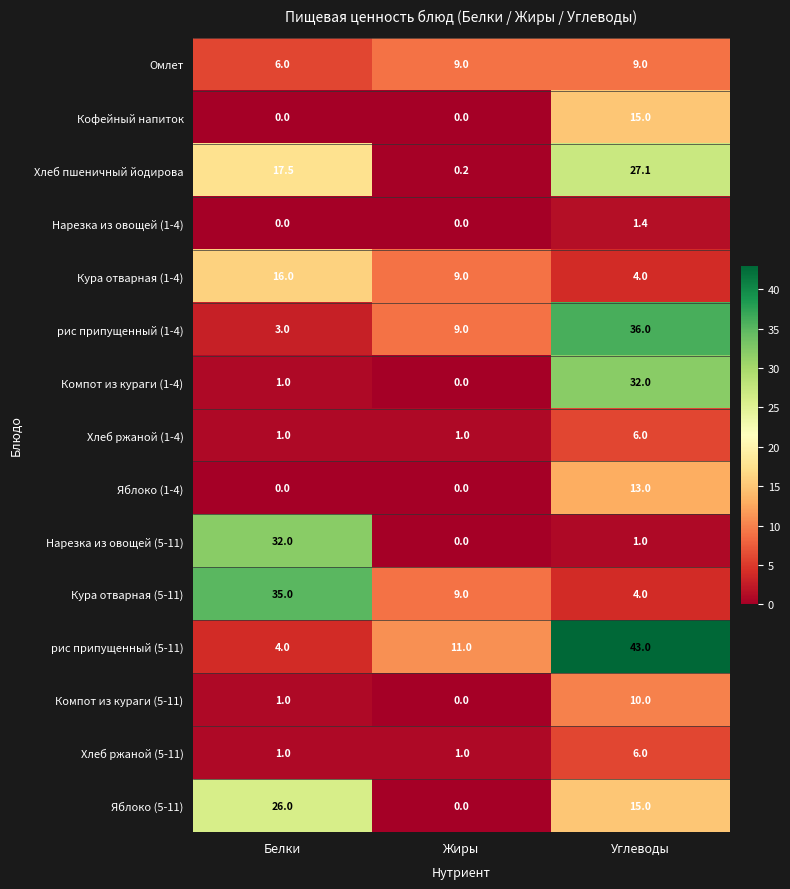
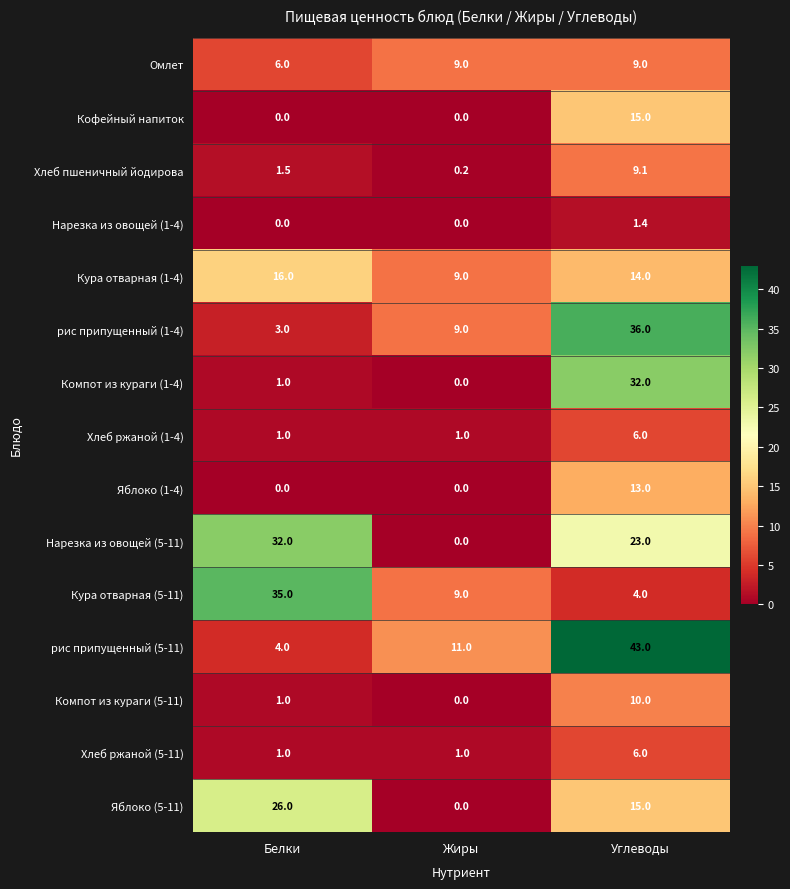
  {
    "Омлет": {
      "Белки": 6.0,
      "Жиры": 9.0,
      "Углеводы": 9.0
    },
    "Кофейный напиток": {
      "Белки": 0.0,
      "Жиры": 0.0,
      "Углеводы": 15.0
    },
    "Хлеб пшеничный йодирова": {
-     "Белки": 17.5,
+     "Белки": 1.5,
      "Жиры": 0.2,
-     "Углеводы": 27.1
+     "Углеводы": 9.1
    },
    "Нарезка из овощей (1-4)": {
      "Белки": 0.0,
      "Жиры": 0.0,
      "Углеводы": 1.4
    },
    "Кура отварная (1-4)": {
      "Белки": 16.0,
      "Жиры": 9.0,
-     "Углеводы": 4.0
+     "Углеводы": 14.0
    },
    "рис припущенный (1-4)": {
      "Белки": 3.0,
      "Жиры": 9.0,
      "Углеводы": 36.0
    },
    "Компот из кураги (1-4)": {
      "Белки": 1.0,
      "Жиры": 0.0,
      "Углеводы": 32.0
    },
    "Хлеб ржаной (1-4)": {
      "Белки": 1.0,
      "Жиры": 1.0,
      "Углеводы": 6.0
    },
    "Яблоко (1-4)": {
      "Белки": 0.0,
      "Жиры": 0.0,
      "Углеводы": 13.0
    },
    "Нарезка из овощей (5-11)": {
      "Белки": 32.0,
      "Жиры": 0.0,
-     "Углеводы": 1.0
+     "Углеводы": 23.0
    },
    "Кура отварная (5-11)": {
      "Белки": 35.0,
      "Жиры": 9.0,
      "Углеводы": 4.0
    },
    "рис припущенный (5-11)": {
      "Белки": 4.0,
      "Жиры": 11.0,
      "Углеводы": 43.0
    },
    "Компот из кураги (5-11)": {
      "Белки": 1.0,
      "Жиры": 0.0,
      "Углеводы": 10.0
    },
    "Хлеб ржаной (5-11)": {
      "Белки": 1.0,
      "Жиры": 1.0,
      "Углеводы": 6.0
    },
    "Яблоко (5-11)": {
      "Белки": 26.0,
      "Жиры": 0.0,
      "Углеводы": 15.0
    }
  }
